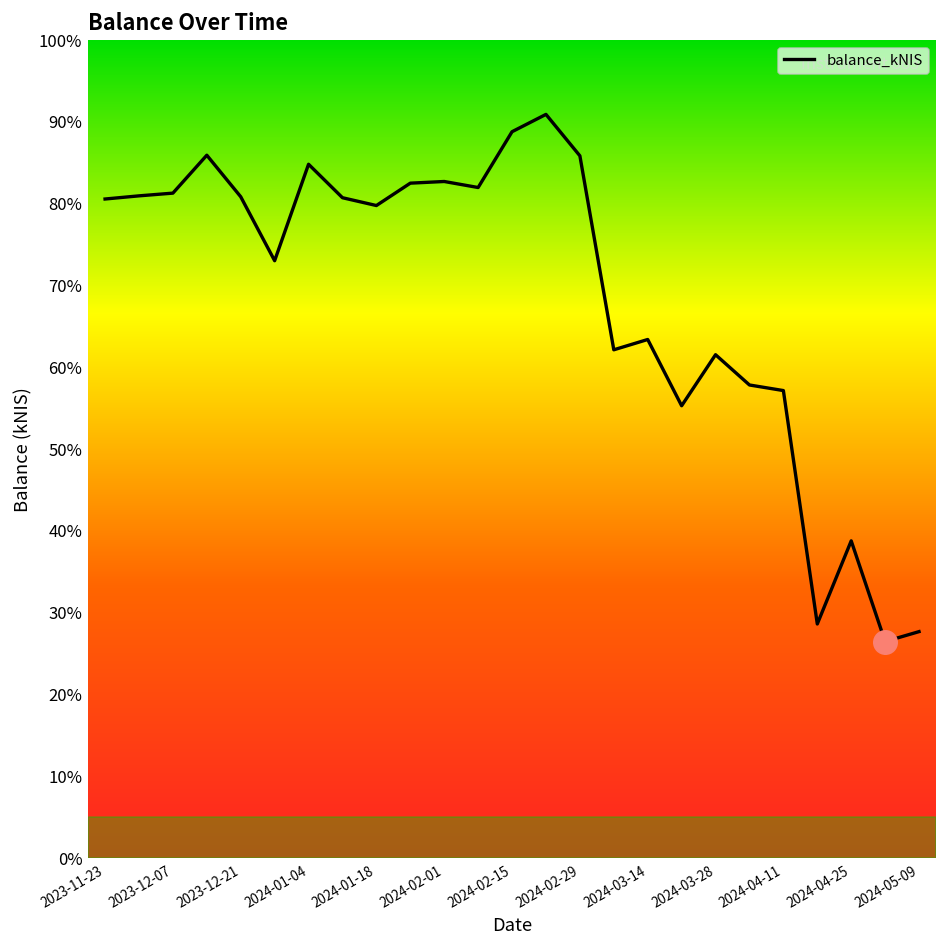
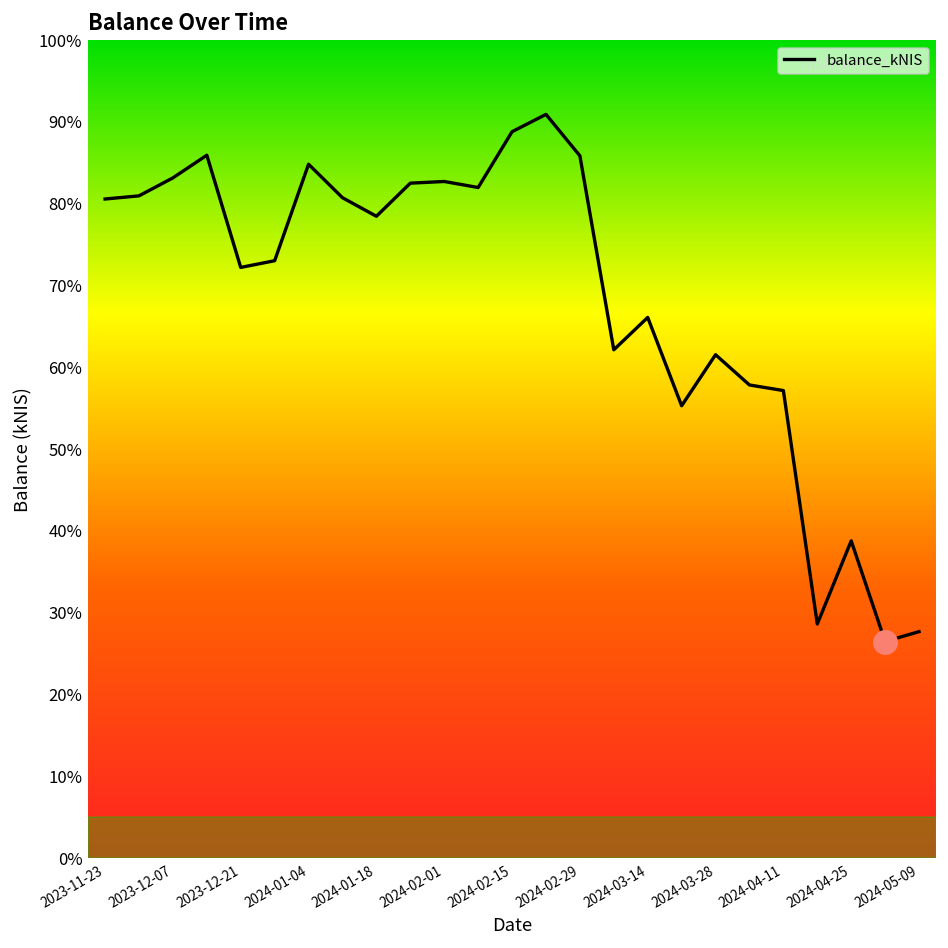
  {
    "balance_kNIS": {
      "2023-11-23": "81%",
-     "2023-12-07": "81%",
-     "2023-12-21": "81%",
+     "2023-12-07": "83%",
+     "2023-12-21": "72%",
      "2024-01-04": "85%",
-     "2024-01-18": "80%",
+     "2024-01-18": "78%",
      "2024-02-01": "83%",
      "2024-02-15": "89%",
      "2024-02-29": "86%",
-     "2024-03-14": "63%",
+     "2024-03-14": "66%",
      "2024-03-28": "62%",
      "2024-04-11": "57%",
      "2024-04-25": "39%",
      "2024-05-09": "28%"
    }
  }
